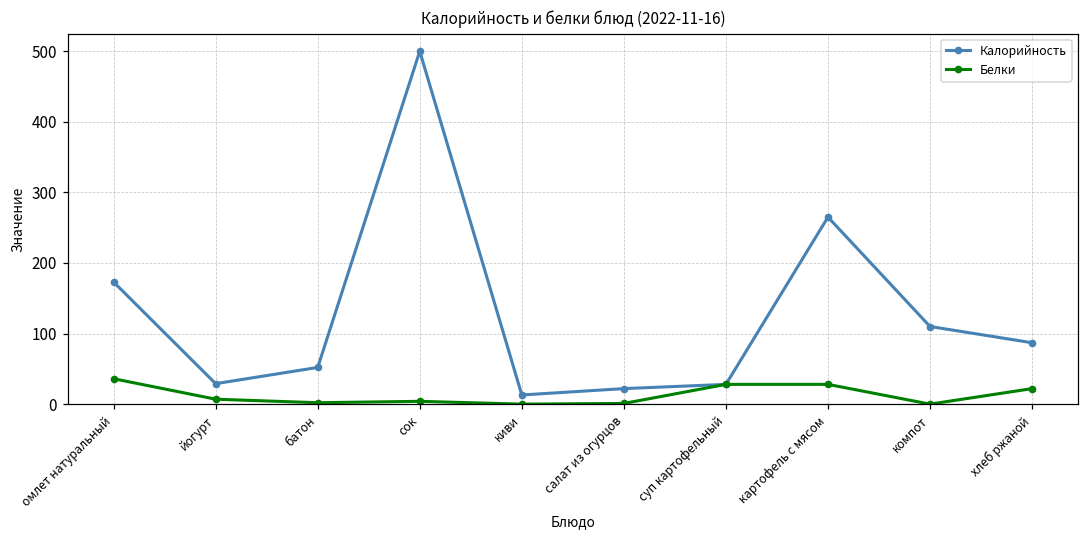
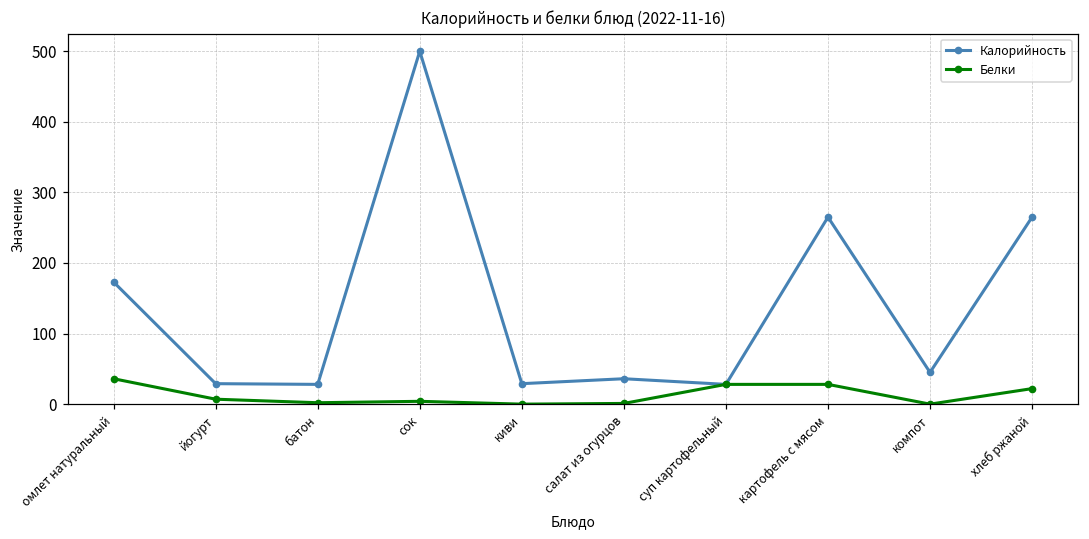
  {
    "Калорийность": {
      "омлет натуральный": 170,
      "йогурт": 30,
-     "батон": 50,
+     "батон": 30,
      "сок": 500,
-     "киви": 10,
-     "салат из огурцов": 20,
+     "киви": 30,
+     "салат из огурцов": 40,
      "картофель с мясом": 270,
-     "компот": 110,
-     "хлеб ржаной": 90
+     "компот": 50,
+     "хлеб ржаной": 270
    },
    "Белки": {
      "омлет натуральный": 40,
      "йогурт": 10,
      "батон": 0,
      "сок": 0,
      "киви": 0,
      "салат из огурцов": 0,
      "картофель с мясом": 30,
      "компот": 0,
      "хлеб ржаной": 20
    }
  }
